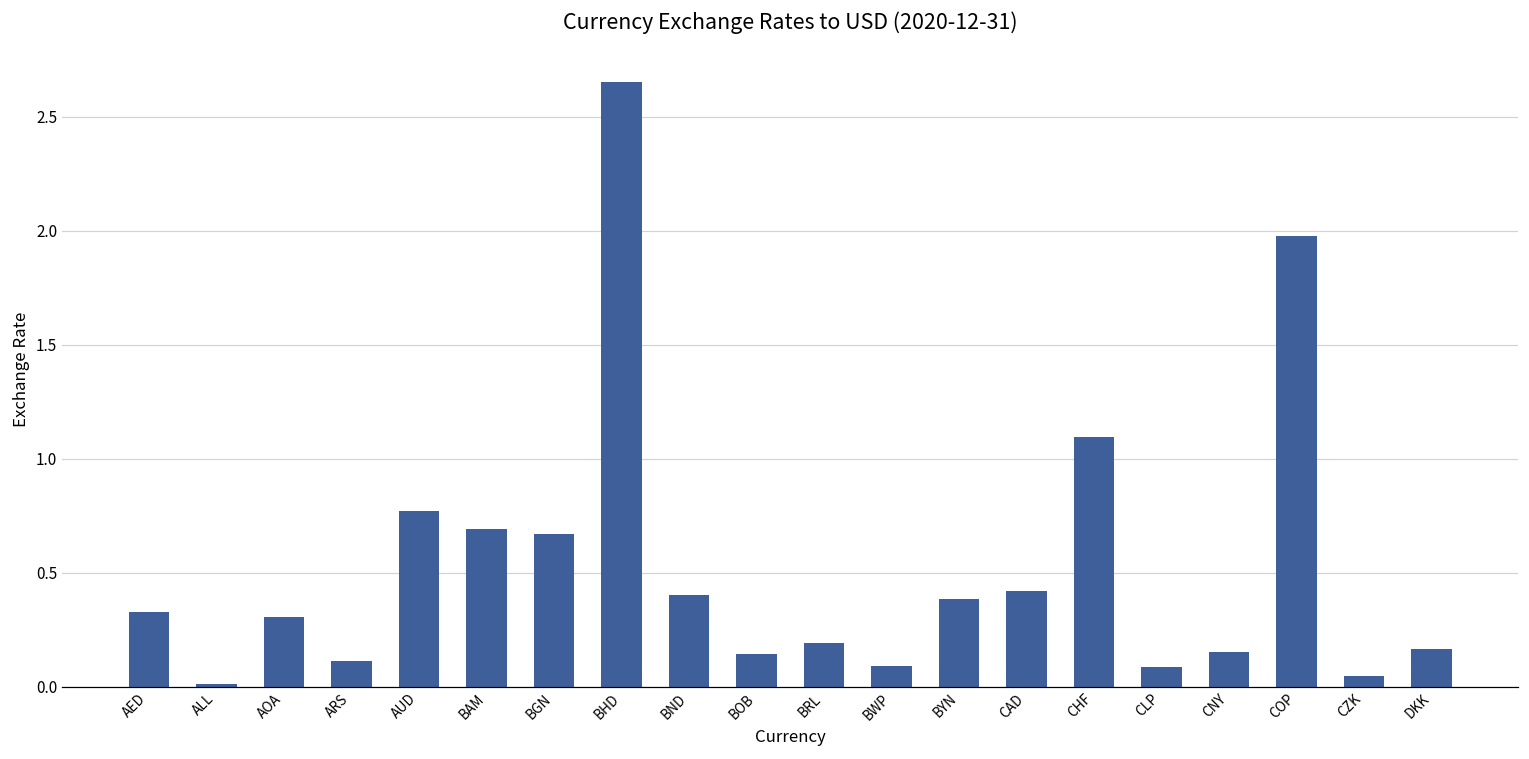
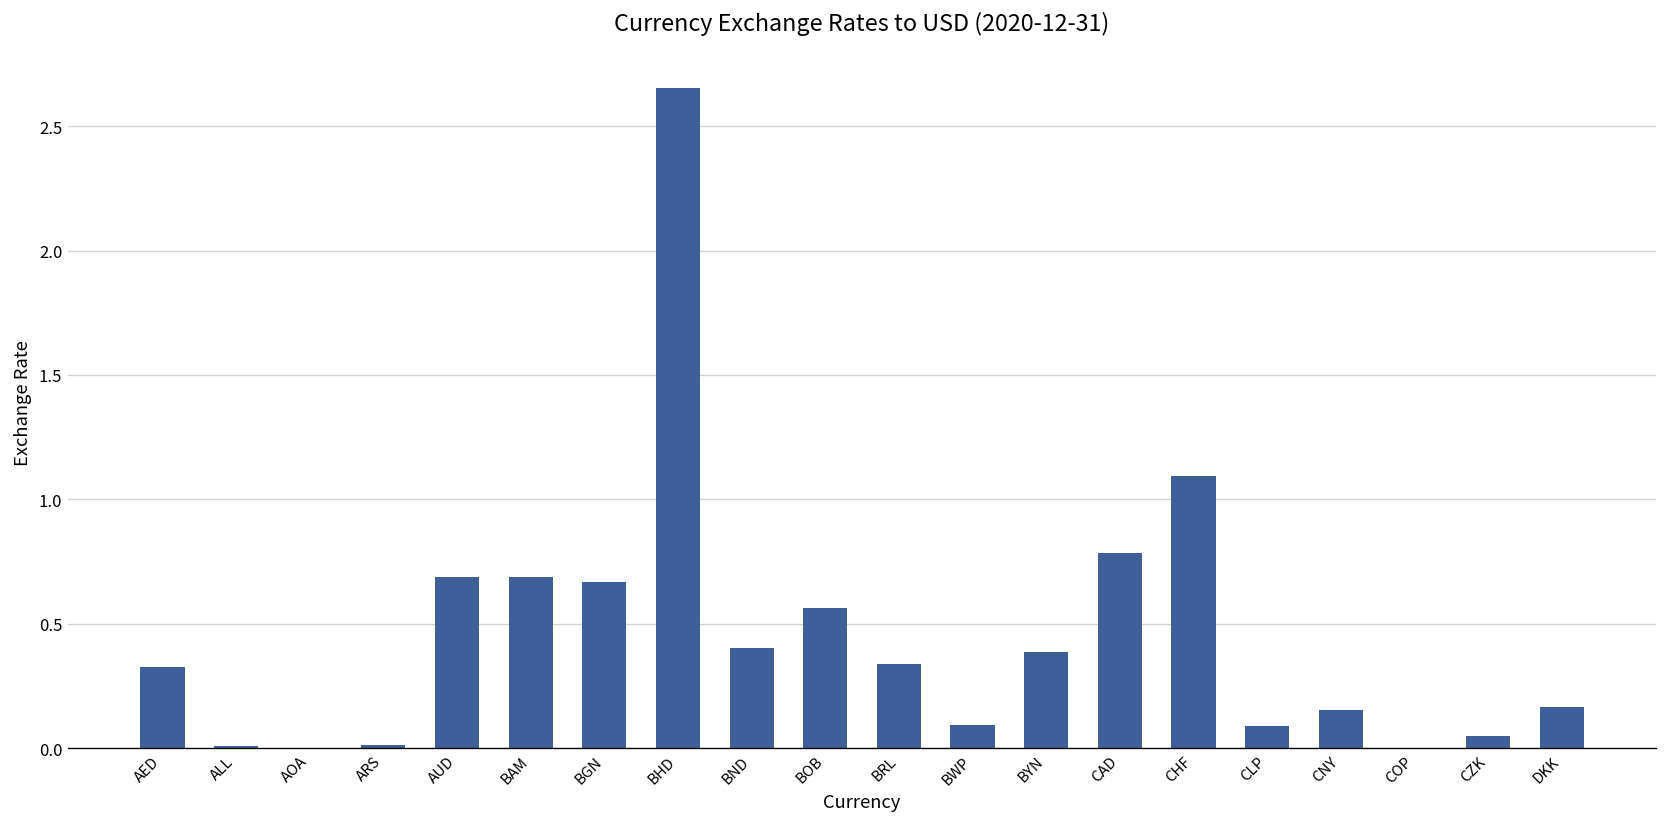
  {
    "AED": 0.33,
-   "AOA": 0.31,
-   "ARS": 0.11,
-   "AUD": 0.77,
+   "AOA": 0.00,
+   "ARS": 0.01,
+   "AUD": 0.69,
    "BAM": 0.69,
    "BGN": 0.67,
    "BHD": 2.65,
    "BND": 0.40,
-   "BOB": 0.15,
-   "BRL": 0.19,
+   "BOB": 0.56,
+   "BRL": 0.34,
    "BWP": 0.09,
    "BYN": 0.39,
-   "CAD": 0.42,
+   "CAD": 0.78,
    "CHF": 1.09,
    "CLP": 0.09,
    "CNY": 0.15,
-   "COP": 1.98,
+   "COP": 0.00,
    "CZK": 0.05,
    "DKK": 0.17
  }
